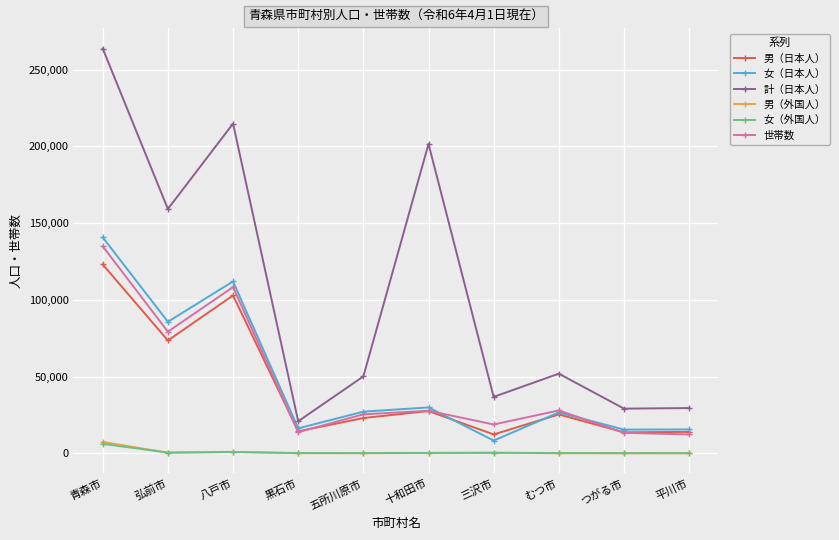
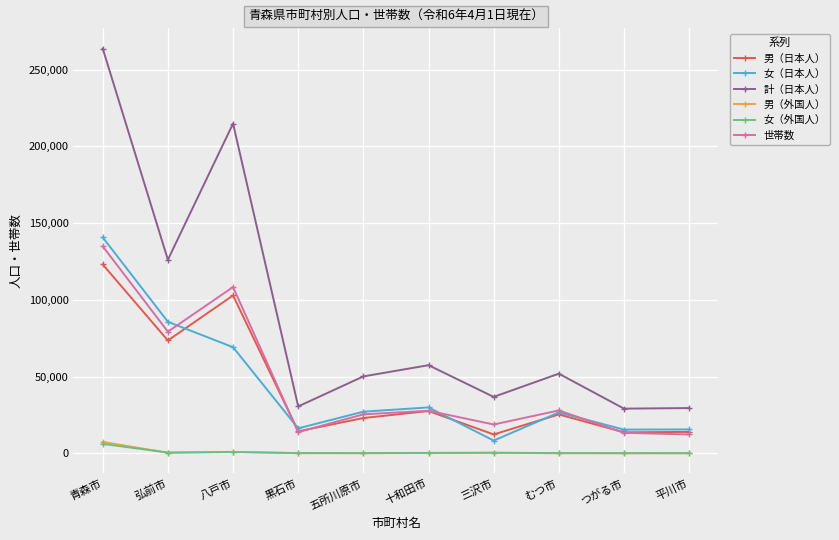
  {
    "男（日本人）": {
      "青森市": "123,000",
      "弘前市": "74,000",
      "八戸市": "103,000",
      "五所川原市": "23,000",
      "三沢市": "12,000"
    },
    "女（日本人）": {
      "青森市": "141,000",
      "弘前市": "86,000",
-     "八戸市": "112,000",
+     "八戸市": "69,000",
      "黒石市": "16,000",
      "五所川原市": "27,000",
      "十和田市": "30,000",
      "三沢市": "8,000",
      "つがる市": "15,000"
    },
    "計（日本人）": {
      "青森市": "264,000",
-     "弘前市": "159,000",
+     "弘前市": "126,000",
      "八戸市": "215,000",
-     "黒石市": "21,000",
+     "黒石市": "31,000",
      "五所川原市": "50,000",
-     "十和田市": "202,000",
+     "十和田市": "57,000",
      "三沢市": "37,000",
      "むつ市": "52,000",
      "つがる市": "29,000",
      "平川市": "29,000"
    },
    "世帯数": {
      "青森市": "135,000",
      "弘前市": "79,000",
      "八戸市": "108,000",
      "五所川原市": "25,000",
      "三沢市": "19,000"
    }
  }
